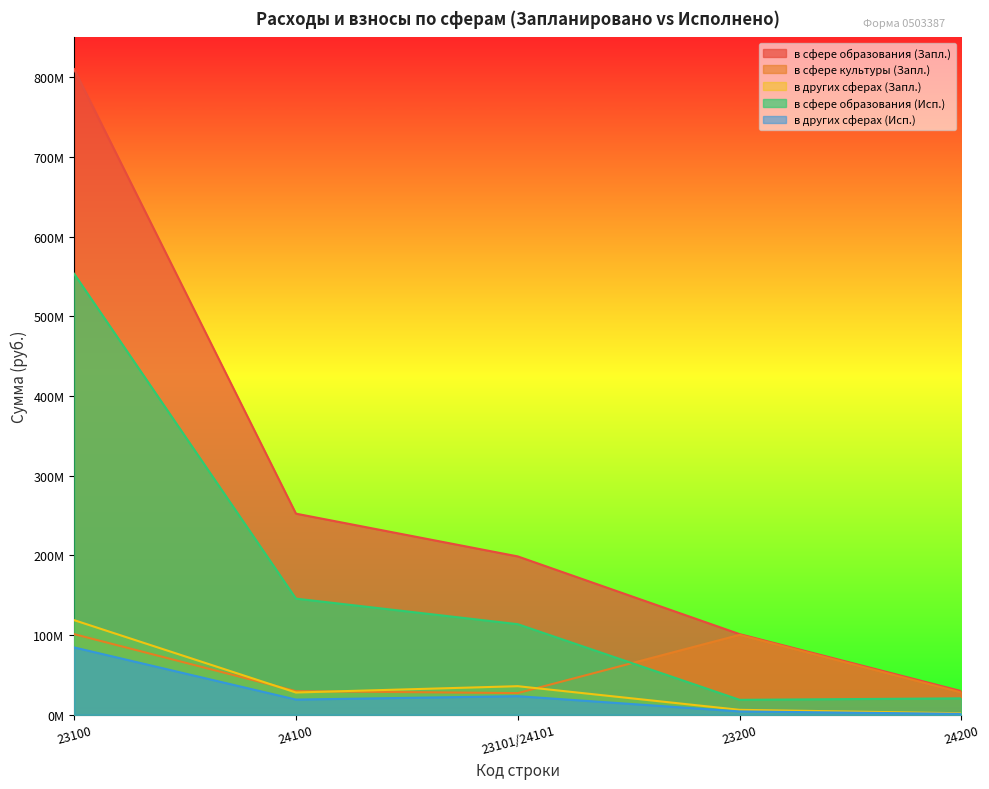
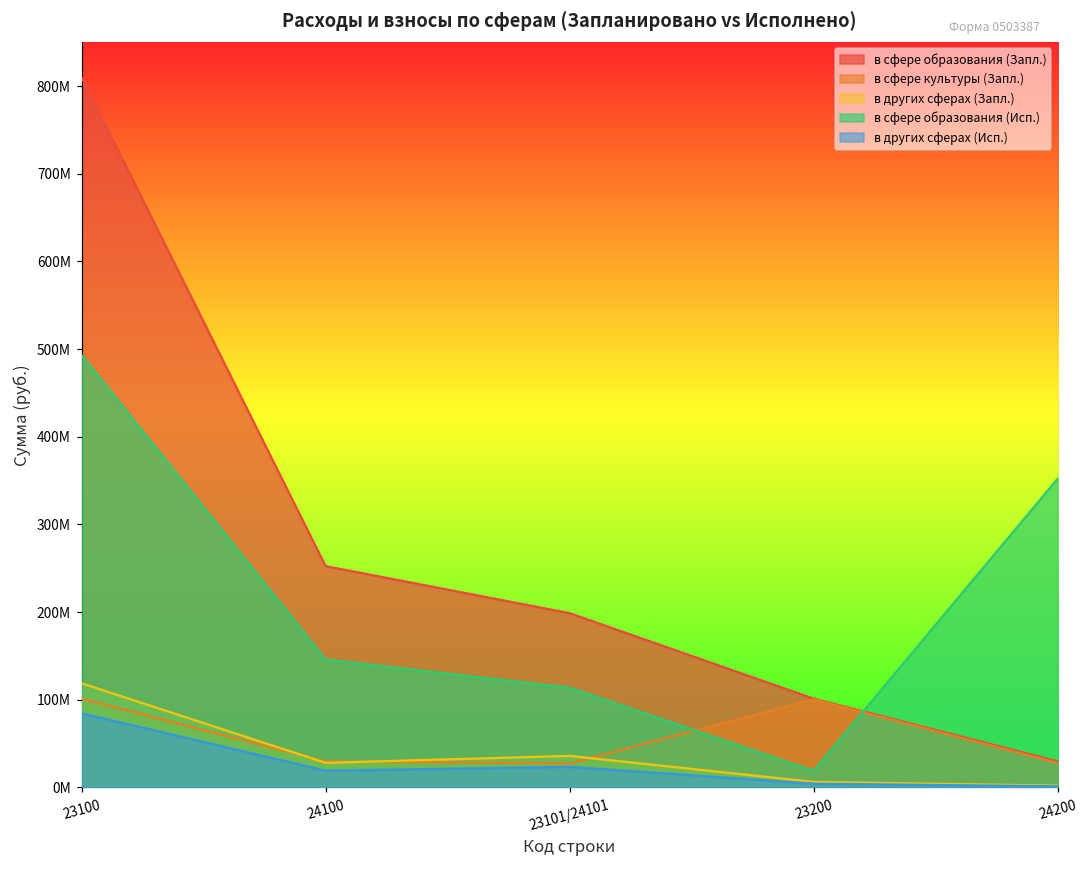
  {
    "в других сферах (Запл.)": {
      "23100": 120000000,
      "23101/24101": 40000000
    },
    "в сфере образования (Исп.)": {
-     "23100": 550000000,
+     "23100": 490000000,
      "24100": 150000000,
      "23101/24101": 110000000,
      "23200": 20000000,
-     "24200": 20000000
+     "24200": 350000000
    },
    "в других сферах (Исп.)": {
      "23100": 80000000,
      "24100": 20000000,
      "23101/24101": 20000000
    }
  }
